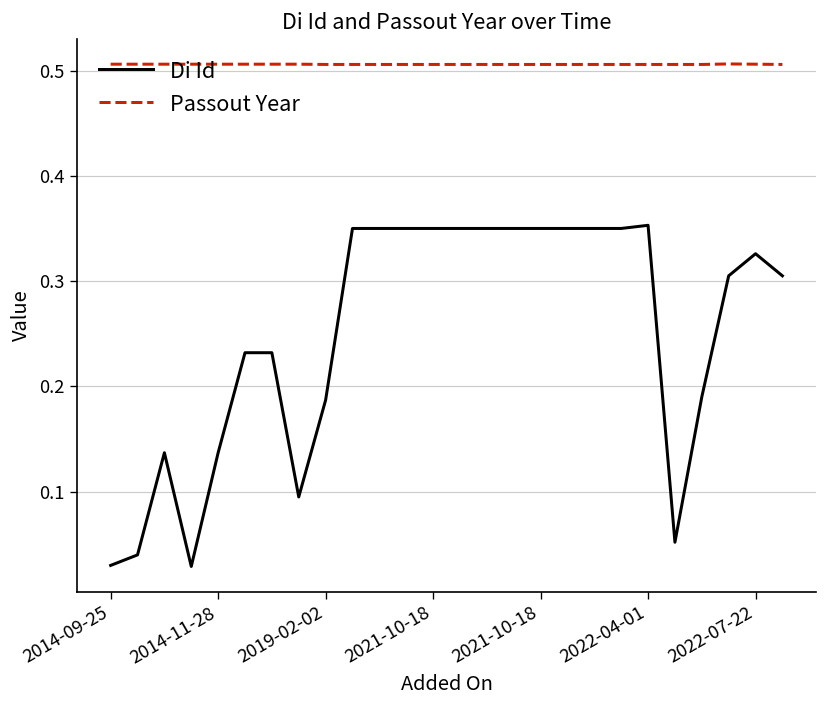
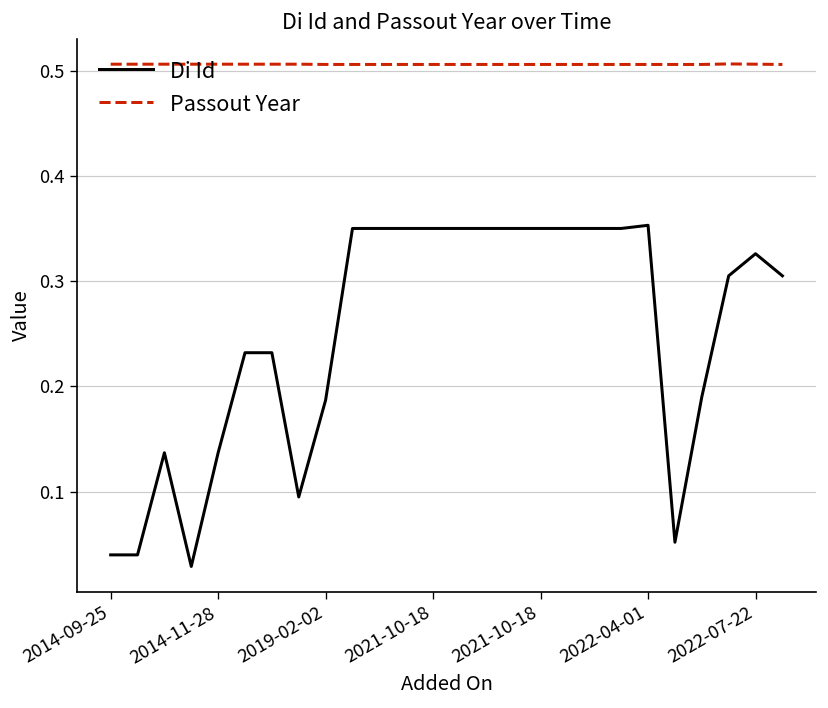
  {
    "Di Id": {
-     "2014-09-25": 0.03,
+     "2014-09-25": 0.04,
      "2019-02-02": 0.19,
      "2022-04-01": 0.35,
      "2022-07-22": 0.33
    },
    "Passout Year": {
      "2014-09-25": 0.51,
      "2019-02-02": 0.51,
      "2022-04-01": 0.51,
      "2022-07-22": 0.51
    }
  }
